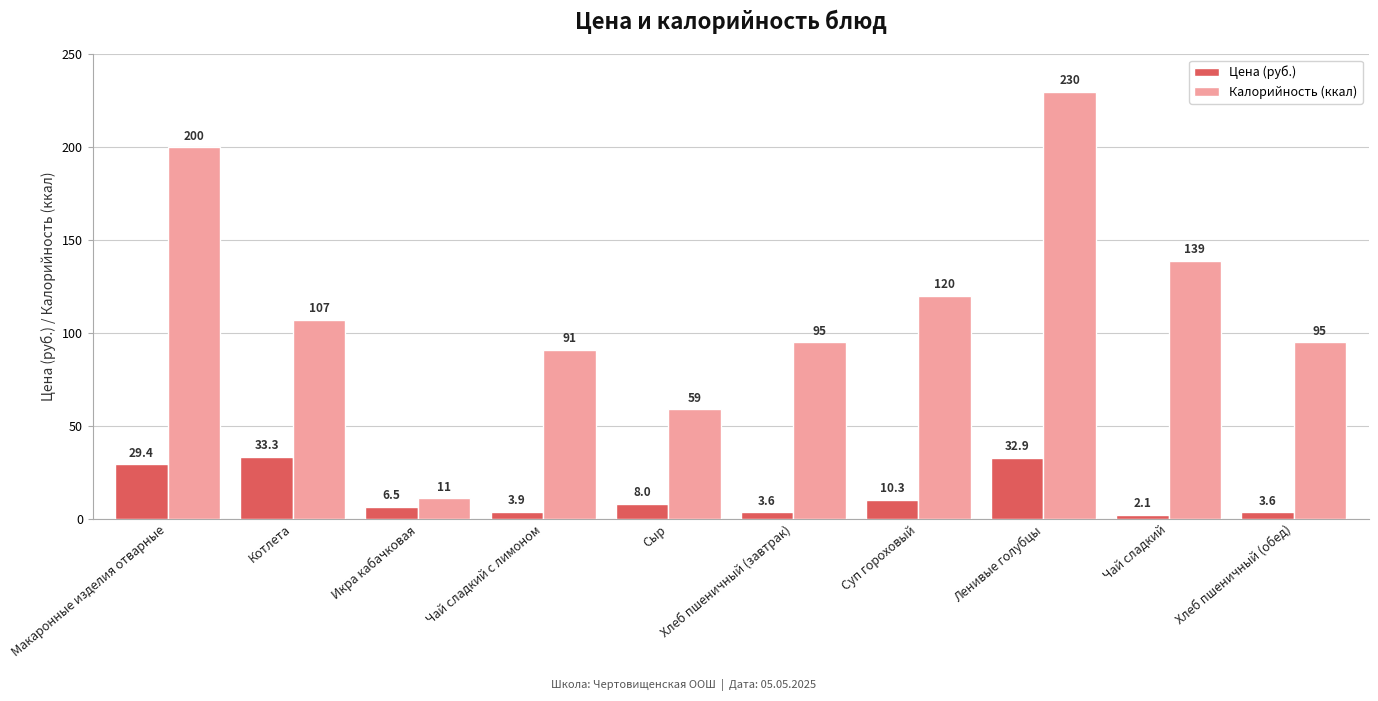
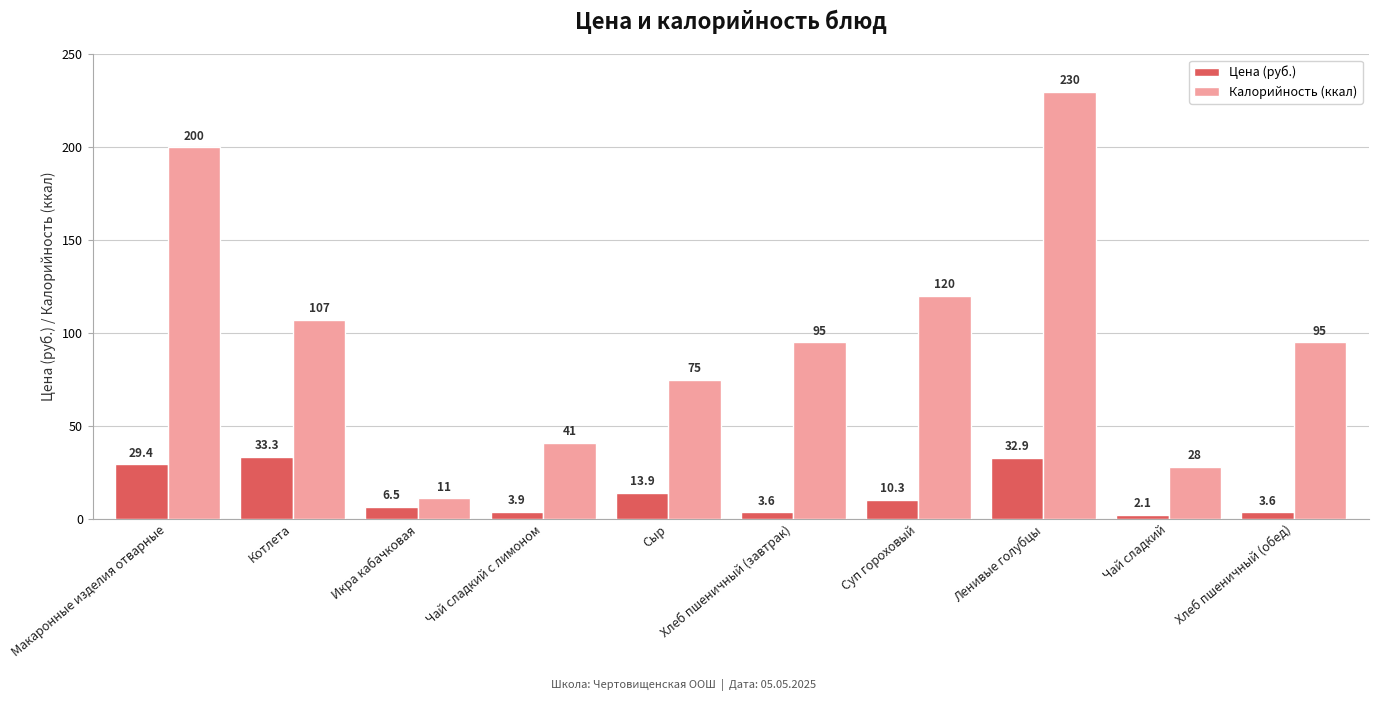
  {
    "Цена (руб.)": {
      "Макаронные изделия отварные": 29.4,
      "Котлета": 33.3,
      "Икра кабачковая": 6.5,
      "Чай сладкий с лимоном": 3.9,
-     "Сыр": 8.0,
+     "Сыр": 13.9,
      "Хлеб пшеничный (завтрак)": 3.6,
      "Суп гороховый": 10.3,
      "Ленивые голубцы": 32.9,
      "Чай сладкий": 2.1,
      "Хлеб пшеничный (обед)": 3.6
    },
    "Калорийность (ккал)": {
      "Макаронные изделия отварные": 200,
      "Котлета": 107,
      "Икра кабачковая": 11,
-     "Чай сладкий с лимоном": 91,
-     "Сыр": 59,
+     "Чай сладкий с лимоном": 41,
+     "Сыр": 75,
      "Хлеб пшеничный (завтрак)": 95,
      "Суп гороховый": 120,
      "Ленивые голубцы": 230,
-     "Чай сладкий": 139,
+     "Чай сладкий": 28,
      "Хлеб пшеничный (обед)": 95
    }
  }
